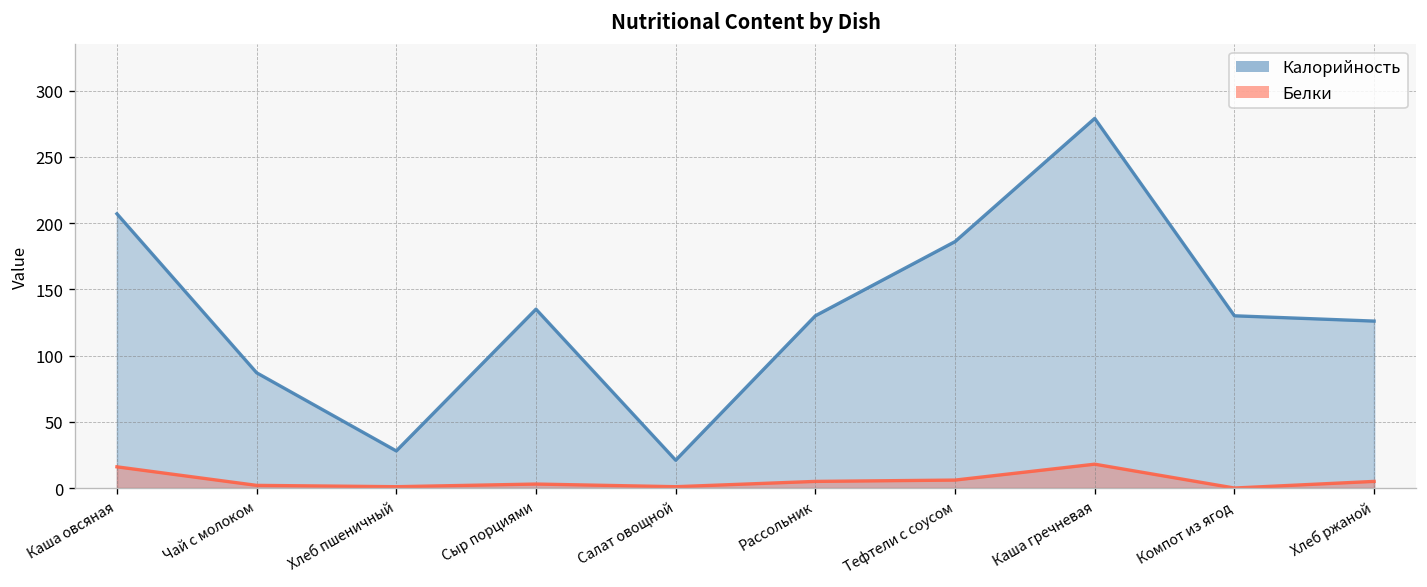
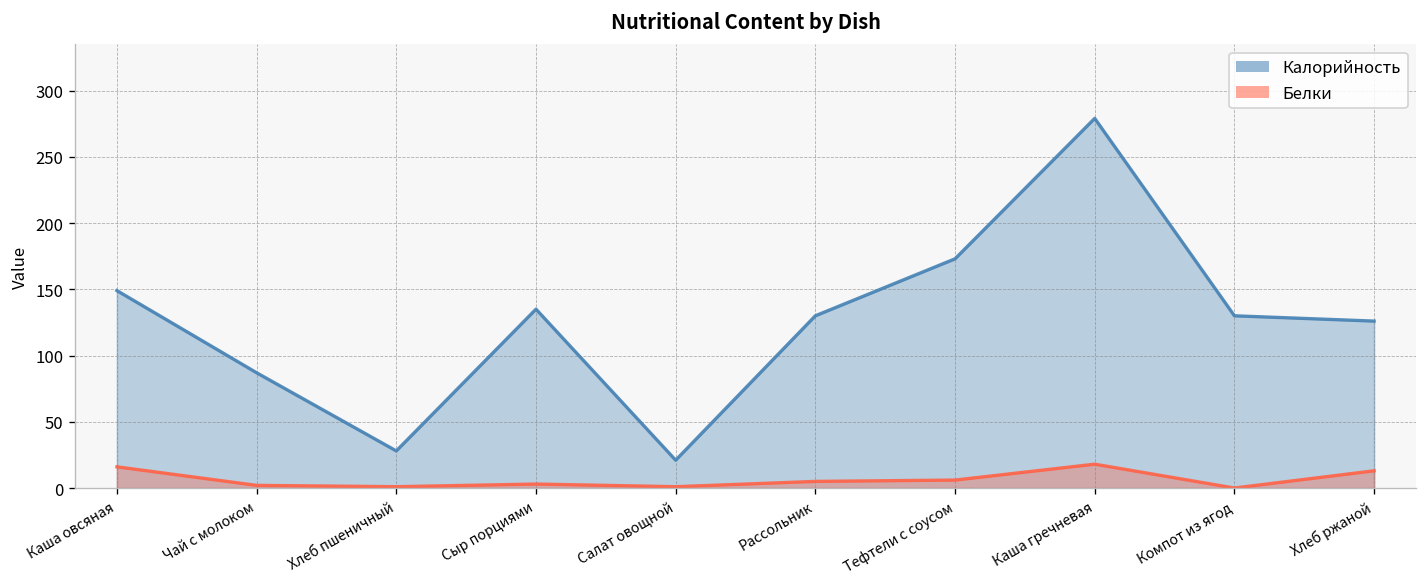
  {
    "Калорийность": {
-     "Каша овсяная": 207,
+     "Каша овсяная": 149,
      "Чай с молоком": 87,
      "Хлеб пшеничный": 28,
      "Сыр порциями": 135,
      "Салат овощной": 21,
      "Рассольник": 130,
-     "Тефтели с соусом": 186,
+     "Тефтели с соусом": 173,
      "Каша гречневая": 279,
      "Компот из ягод": 130,
      "Хлеб ржаной": 126
    },
    "Белки": {
      "Каша овсяная": 16,
      "Чай с молоком": 2,
      "Хлеб пшеничный": 1,
      "Сыр порциями": 3,
      "Салат овощной": 1,
      "Рассольник": 5,
      "Тефтели с соусом": 6,
      "Каша гречневая": 18,
      "Компот из ягод": 0,
-     "Хлеб ржаной": 5
+     "Хлеб ржаной": 13
    }
  }
